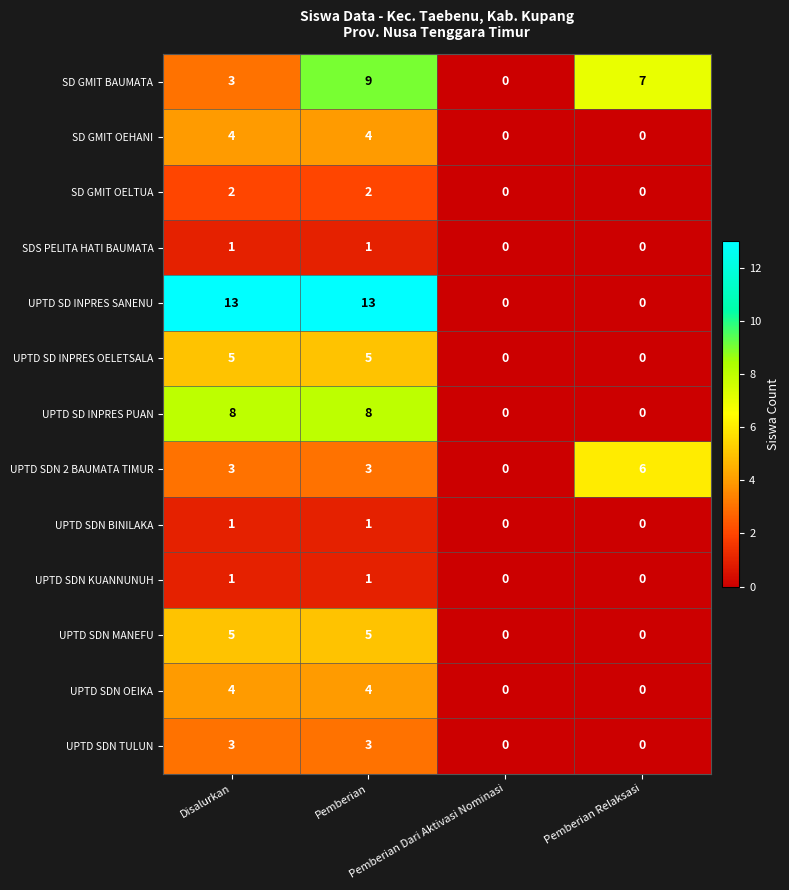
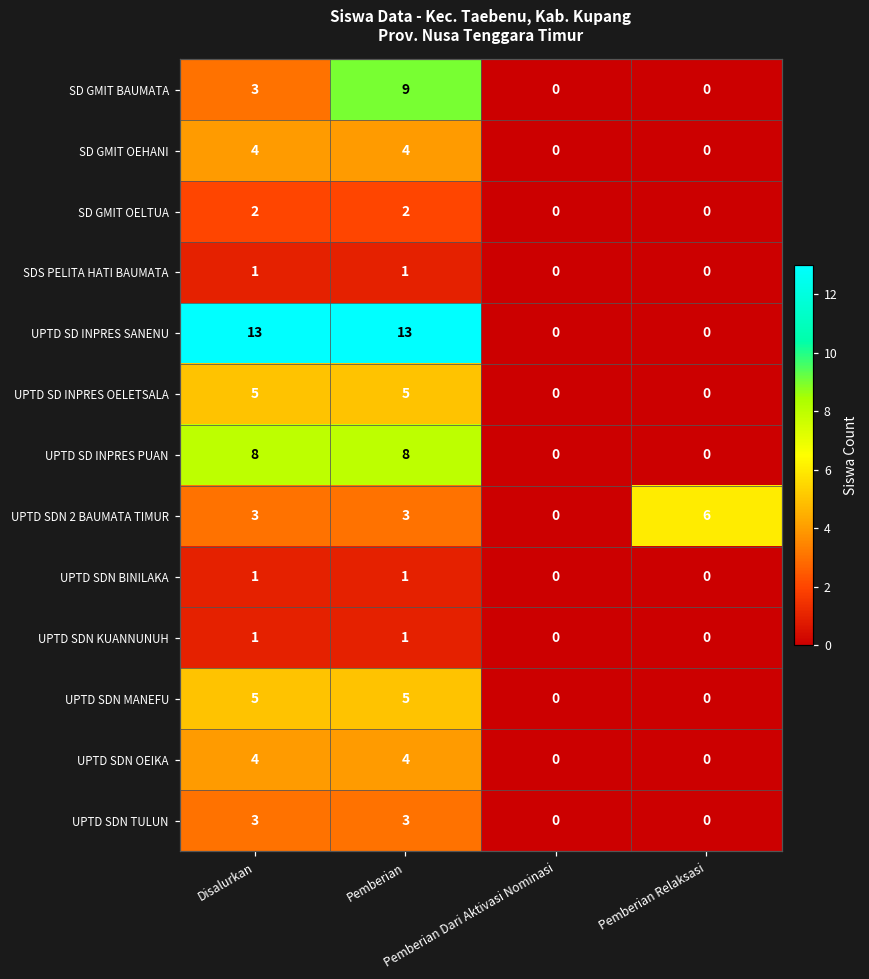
  {
    "SD GMIT BAUMATA": {
      "Disalurkan": 3,
      "Pemberian": 9,
      "Pemberian Dari Aktivasi Nominasi": 0,
-     "Pemberian Relaksasi": 7
+     "Pemberian Relaksasi": 0
    },
    "SD GMIT OEHANI": {
      "Disalurkan": 4,
      "Pemberian": 4,
      "Pemberian Dari Aktivasi Nominasi": 0,
      "Pemberian Relaksasi": 0
    },
    "SD GMIT OELTUA": {
      "Disalurkan": 2,
      "Pemberian": 2,
      "Pemberian Dari Aktivasi Nominasi": 0,
      "Pemberian Relaksasi": 0
    },
    "SDS PELITA HATI BAUMATA": {
      "Disalurkan": 1,
      "Pemberian": 1,
      "Pemberian Dari Aktivasi Nominasi": 0,
      "Pemberian Relaksasi": 0
    },
    "UPTD SD INPRES SANENU": {
      "Disalurkan": 13,
      "Pemberian": 13,
      "Pemberian Dari Aktivasi Nominasi": 0,
      "Pemberian Relaksasi": 0
    },
    "UPTD SD INPRES OELETSALA": {
      "Disalurkan": 5,
      "Pemberian": 5,
      "Pemberian Dari Aktivasi Nominasi": 0,
      "Pemberian Relaksasi": 0
    },
    "UPTD SD INPRES PUAN": {
      "Disalurkan": 8,
      "Pemberian": 8,
      "Pemberian Dari Aktivasi Nominasi": 0,
      "Pemberian Relaksasi": 0
    },
    "UPTD SDN 2 BAUMATA TIMUR": {
      "Disalurkan": 3,
      "Pemberian": 3,
      "Pemberian Dari Aktivasi Nominasi": 0,
      "Pemberian Relaksasi": 6
    },
    "UPTD SDN BINILAKA": {
      "Disalurkan": 1,
      "Pemberian": 1,
      "Pemberian Dari Aktivasi Nominasi": 0,
      "Pemberian Relaksasi": 0
    },
    "UPTD SDN KUANNUNUH": {
      "Disalurkan": 1,
      "Pemberian": 1,
      "Pemberian Dari Aktivasi Nominasi": 0,
      "Pemberian Relaksasi": 0
    },
    "UPTD SDN MANEFU": {
      "Disalurkan": 5,
      "Pemberian": 5,
      "Pemberian Dari Aktivasi Nominasi": 0,
      "Pemberian Relaksasi": 0
    },
    "UPTD SDN OEIKA": {
      "Disalurkan": 4,
      "Pemberian": 4,
      "Pemberian Dari Aktivasi Nominasi": 0,
      "Pemberian Relaksasi": 0
    },
    "UPTD SDN TULUN": {
      "Disalurkan": 3,
      "Pemberian": 3,
      "Pemberian Dari Aktivasi Nominasi": 0,
      "Pemberian Relaksasi": 0
    }
  }
